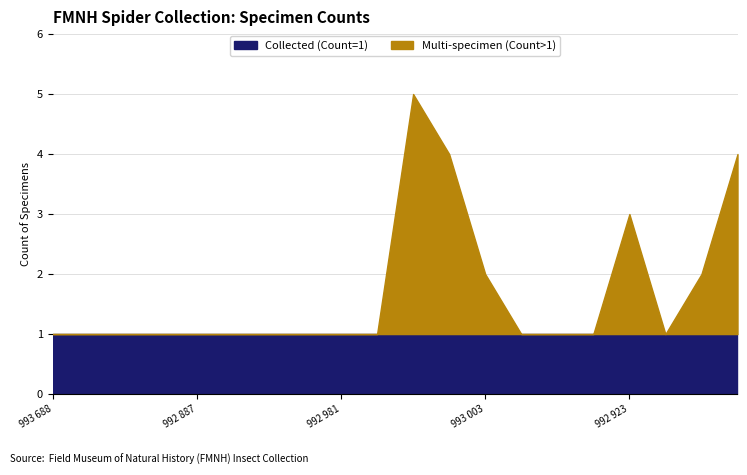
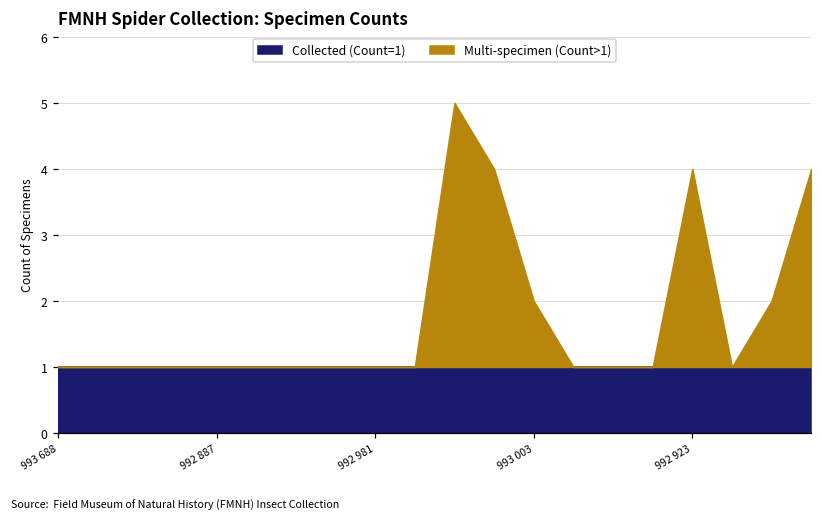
  {
    "Multi-specimen (Count>1)": {
      "993 003": 1,
-     "992 923": 2
+     "992 923": 3
    }
  }
